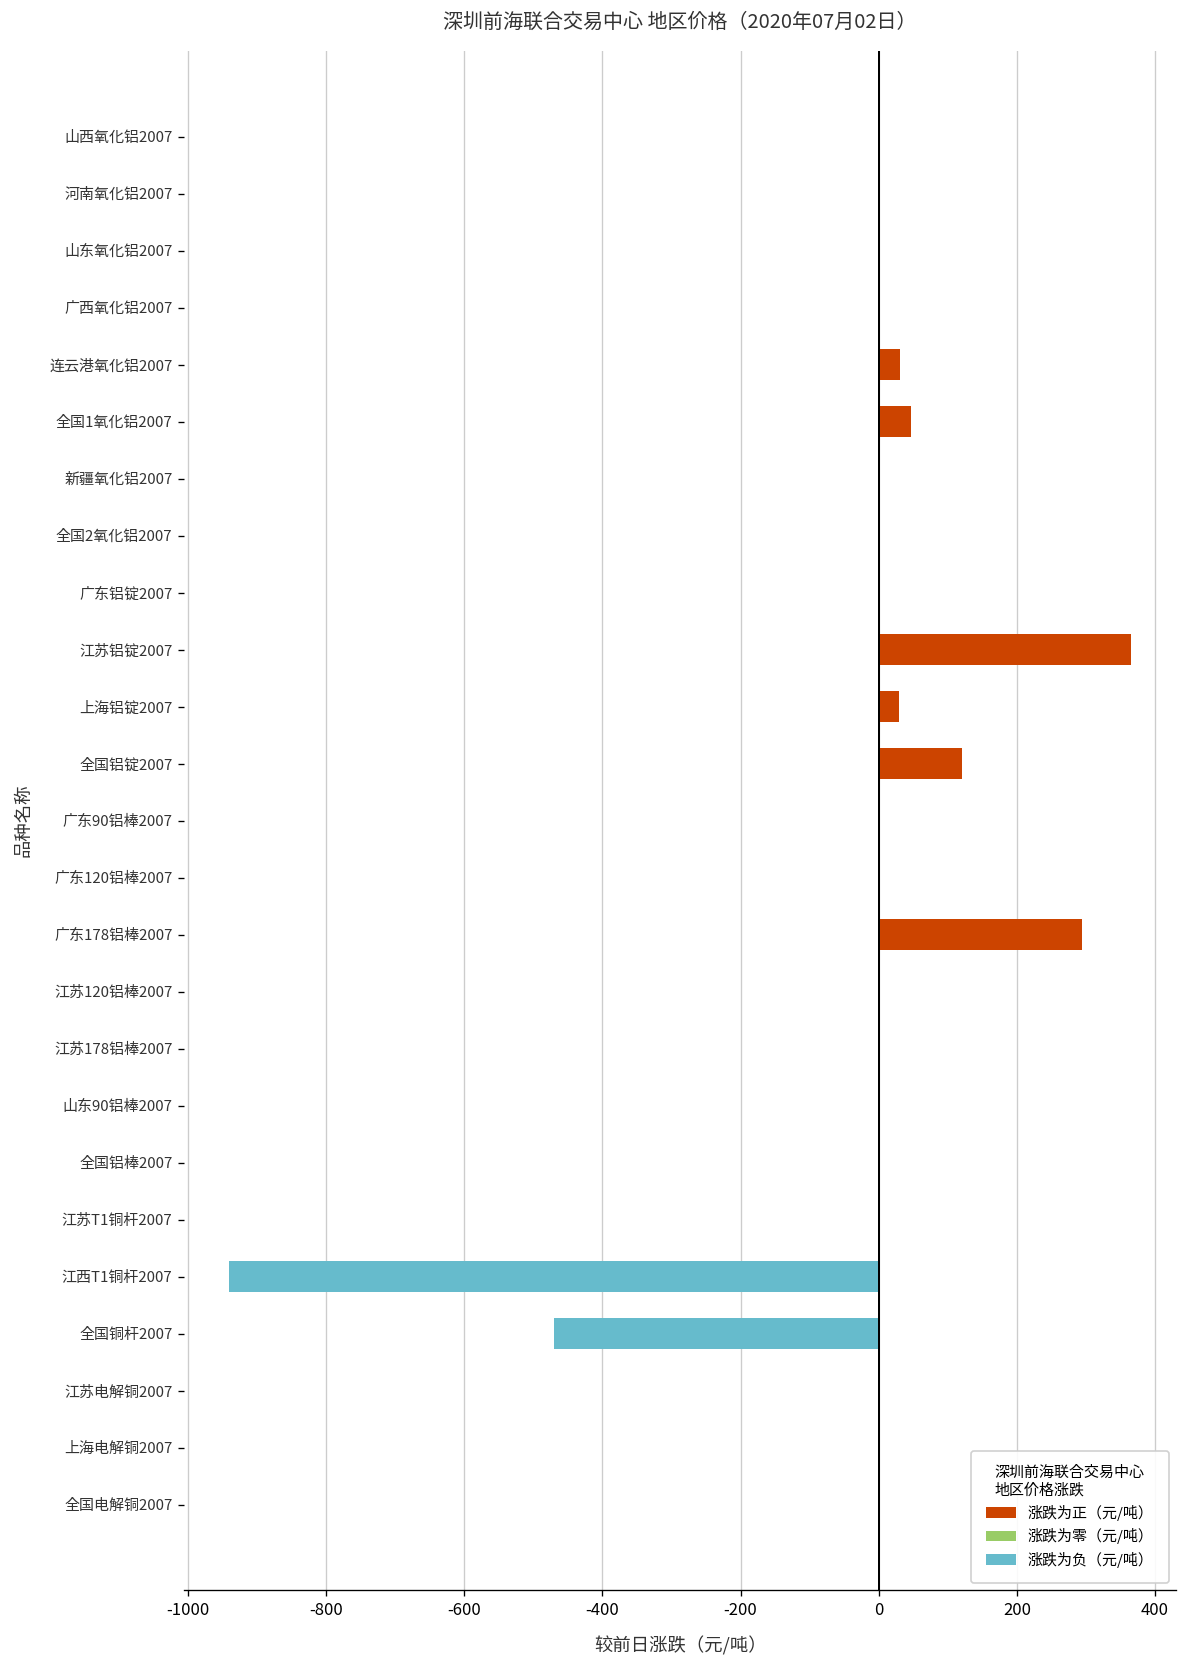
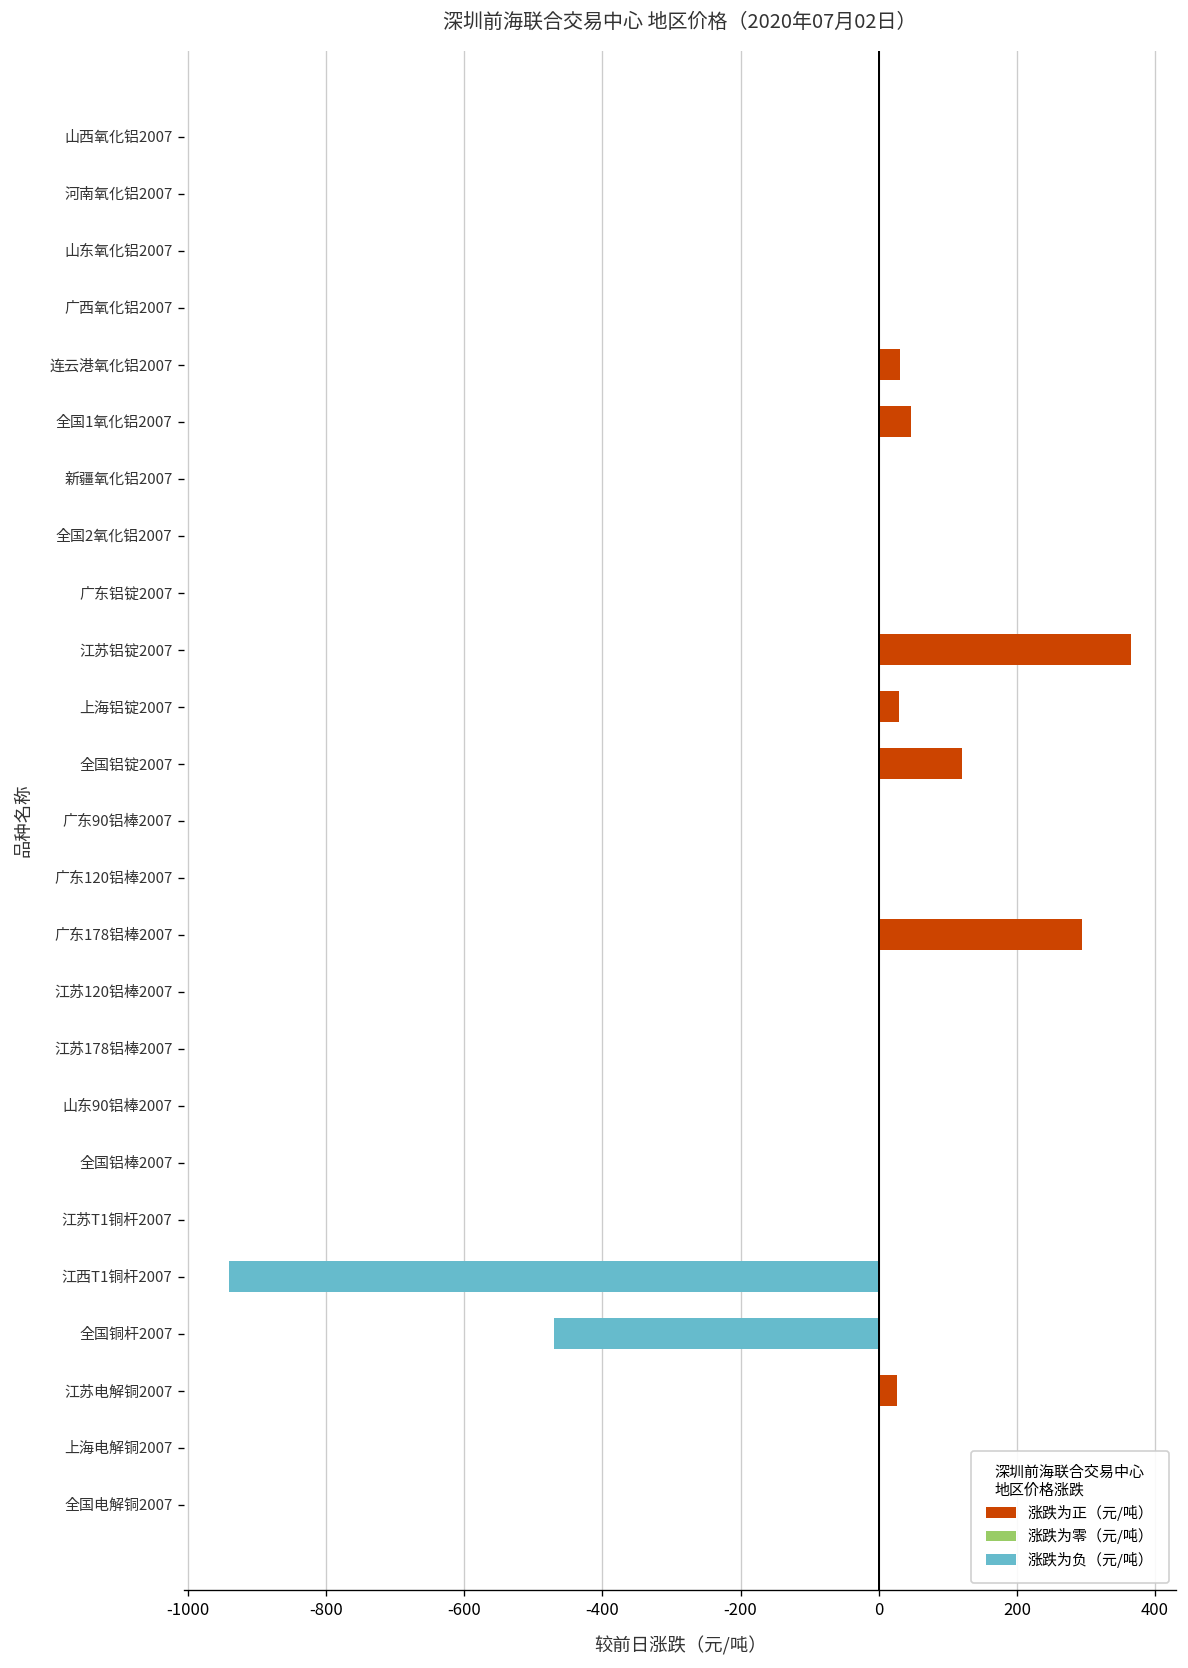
  {
    "山西氧化铝2007": 0,
    "河南氧化铝2007": 0,
    "山东氧化铝2007": 0,
    "广西氧化铝2007": 0,
    "连云港氧化铝2007": 30,
    "全国1氧化铝2007": 50,
    "新疆氧化铝2007": 0,
    "全国2氧化铝2007": 0,
    "广东铝锭2007": 0,
    "江苏铝锭2007": 370,
    "上海铝锭2007": 30,
    "全国铝锭2007": 120,
    "广东90铝棒2007": 0,
    "广东120铝棒2007": 0,
    "广东178铝棒2007": 290,
    "江苏120铝棒2007": 0,
    "江苏178铝棒2007": 0,
    "山东90铝棒2007": 0,
    "全国铝棒2007": 0,
    "江苏T1铜杆2007": 0,
    "江西T1铜杆2007": -940,
    "全国铜杆2007": -470,
-   "江苏电解铜2007": 0,
+   "江苏电解铜2007": 30,
    "上海电解铜2007": 0,
    "全国电解铜2007": 0
  }
